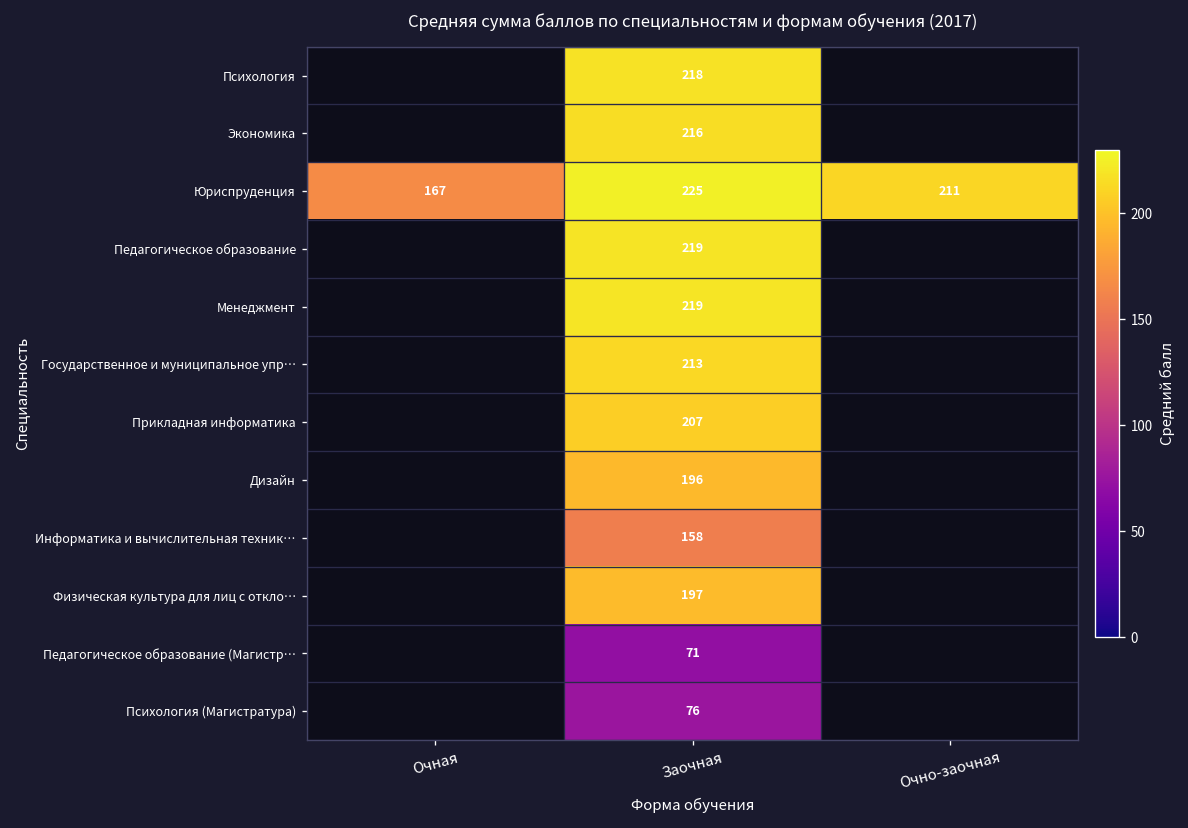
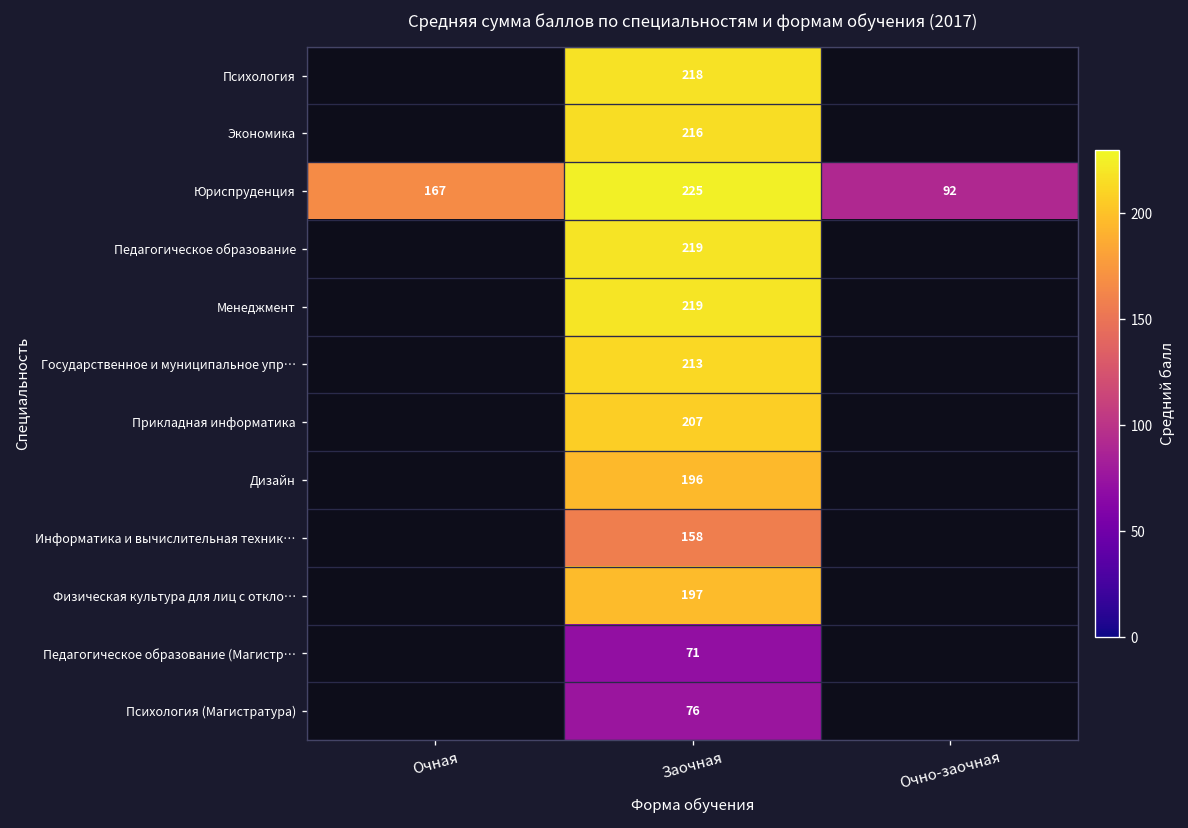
  {
    "Психология": {
      "Заочная": 218
    },
    "Экономика": {
      "Заочная": 216
    },
    "Юриспруденция": {
      "Очная": 167,
      "Заочная": 225,
-     "Очно-заочная": 211
+     "Очно-заочная": 92
    },
    "Педагогическое образование": {
      "Заочная": 219
    },
    "Менеджмент": {
      "Заочная": 219
    },
    "Государственное и муниципальное упр…": {
      "Заочная": 213
    },
    "Прикладная информатика": {
      "Заочная": 207
    },
    "Дизайн": {
      "Заочная": 196
    },
    "Информатика и вычислительная техник…": {
      "Заочная": 158
    },
    "Физическая культура для лиц с откло…": {
      "Заочная": 197
    },
    "Педагогическое образование (Магистр…": {
      "Заочная": 71
    },
    "Психология (Магистратура)": {
      "Заочная": 76
    }
  }
